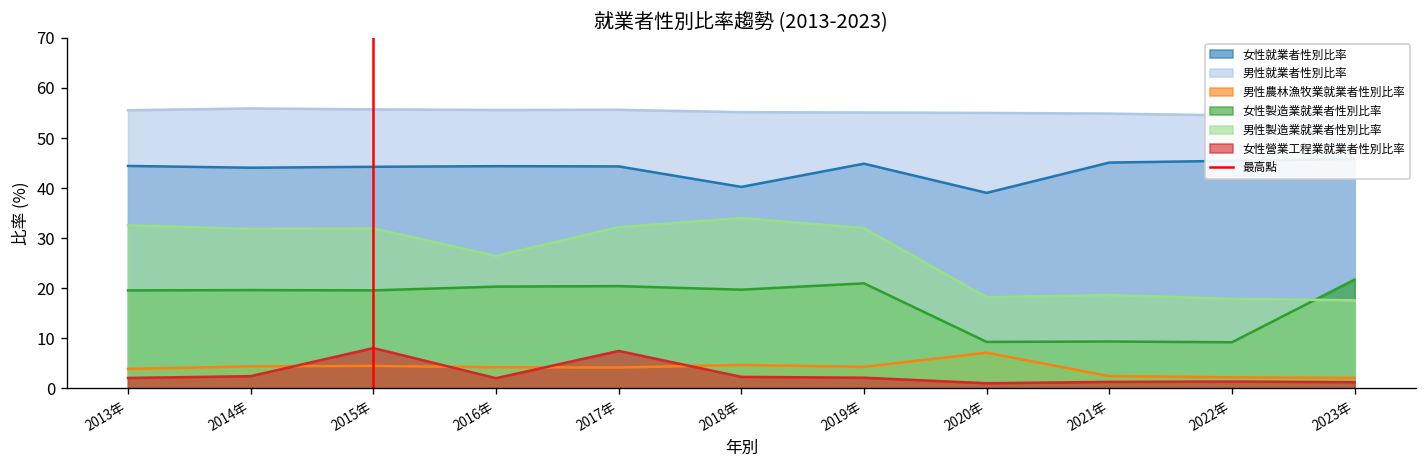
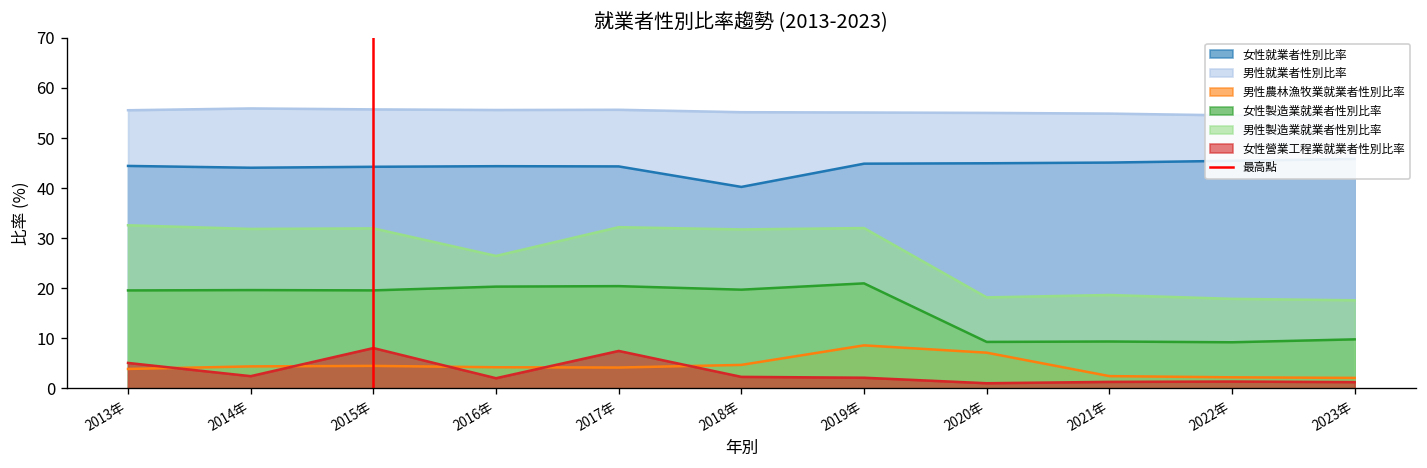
  {
    "女性就業者性別比率": {
      "2013年": 44,
      "2014年": 44,
      "2015年": 44,
      "2016年": 44,
      "2017年": 44,
      "2018年": 40,
      "2019年": 45,
-     "2020年": 39,
+     "2020年": 45,
      "2021年": 45
    },
    "男性就業者性別比率": {
      "2013年": 56,
      "2014年": 56,
      "2015年": 56,
      "2016年": 56,
      "2017年": 56,
      "2018年": 55,
      "2019年": 55,
      "2020年": 55,
      "2021年": 55
    },
    "男性農林漁牧業就業者性別比率": {
      "2013年": 4,
      "2014年": 4,
      "2015年": 5,
      "2016年": 4,
      "2017年": 4,
      "2018年": 5,
-     "2019年": 4,
+     "2019年": 9,
      "2020年": 7,
      "2021年": 2,
      "2022年": 2,
      "2023年": 2
    },
    "女性製造業就業者性別比率": {
      "2013年": 20,
      "2014年": 20,
      "2015年": 20,
      "2016年": 20,
      "2017年": 20,
      "2018年": 20,
      "2019年": 21,
      "2020年": 9,
      "2021年": 9,
      "2022年": 9,
-     "2023年": 22
+     "2023年": 10
    },
    "男性製造業就業者性別比率": {
      "2013年": 33,
      "2014年": 32,
      "2015年": 32,
      "2016年": 26,
      "2017年": 32,
-     "2018年": 34,
+     "2018年": 32,
      "2019年": 32,
      "2020年": 18,
      "2021年": 19,
      "2022年": 18,
      "2023年": 18
    },
    "女性營業工程業就業者性別比率": {
-     "2013年": 2,
+     "2013年": 5,
      "2014年": 2,
      "2015年": 8,
      "2016年": 2,
      "2017年": 8,
      "2018年": 2,
      "2019年": 2,
      "2020年": 1,
      "2021年": 1,
      "2022年": 1,
      "2023年": 1
    }
  }
